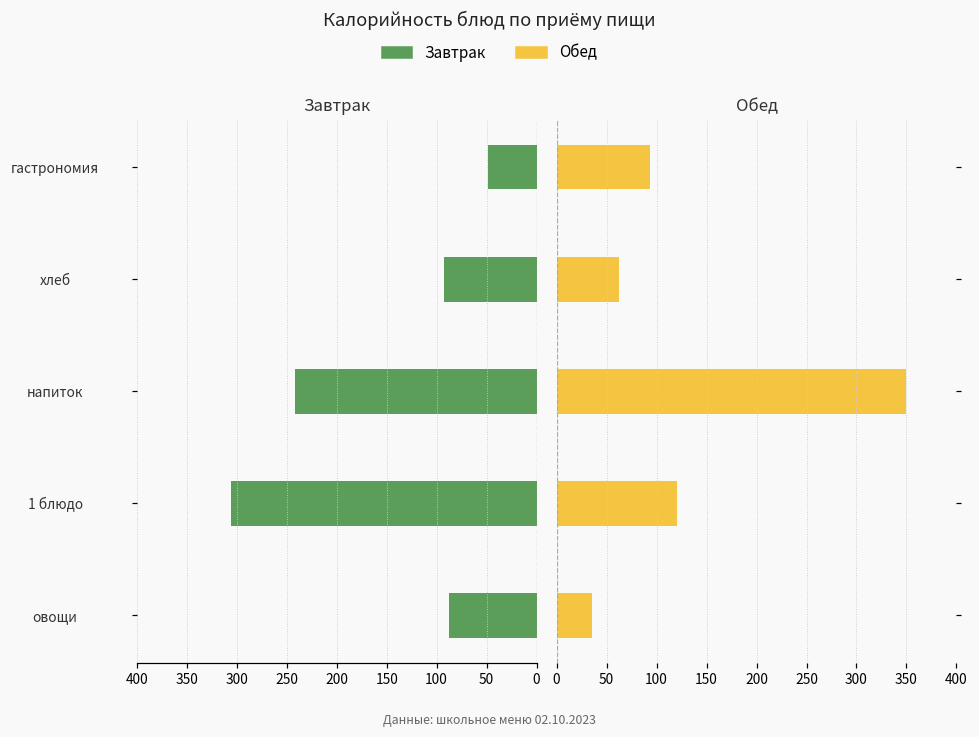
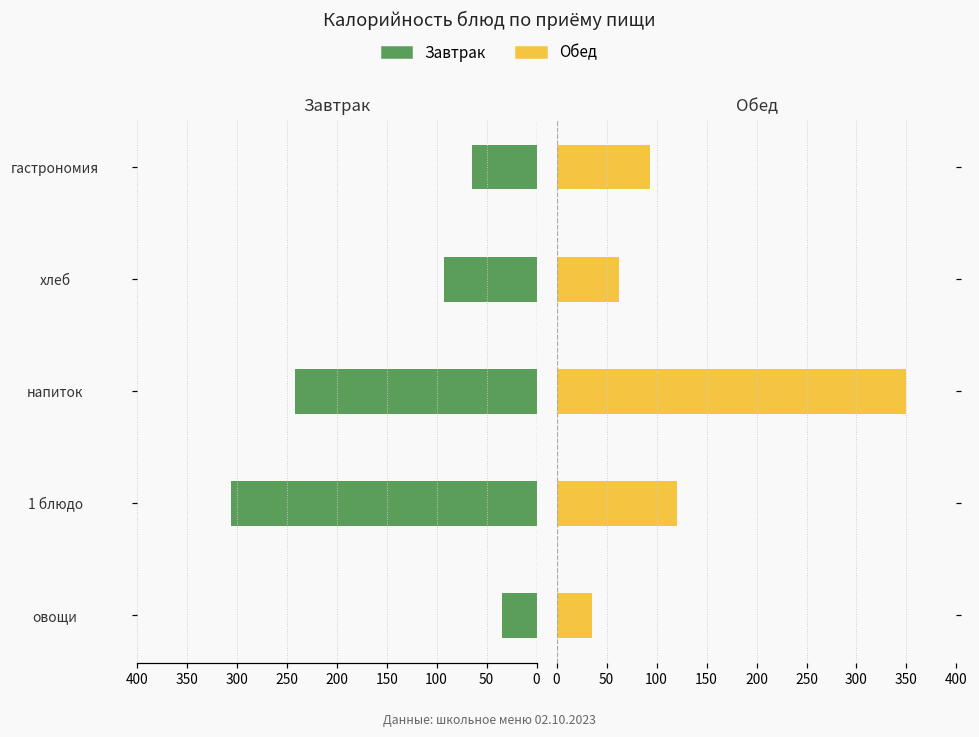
  {
    "Завтрак": {
-     "гастрономия": 50,
+     "гастрономия": 70,
      "хлеб": 90,
      "напиток": 240,
      "1 блюдо": 310,
-     "овощи": 90
+     "овощи": 40
    }
  }
